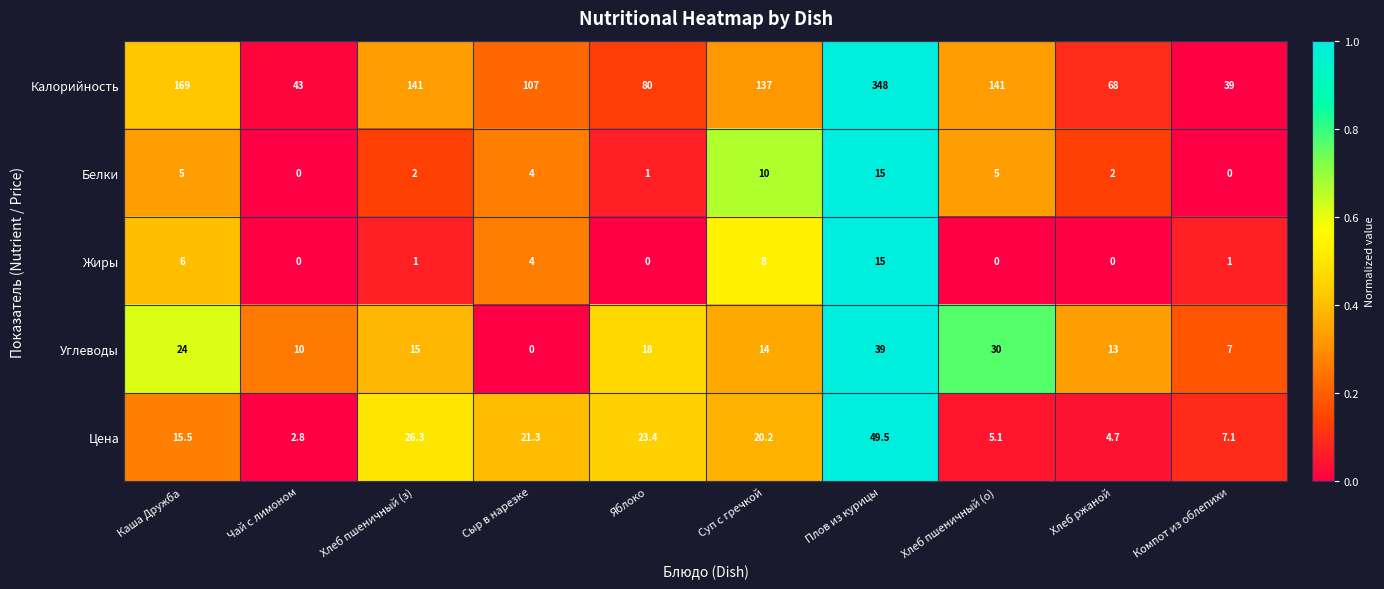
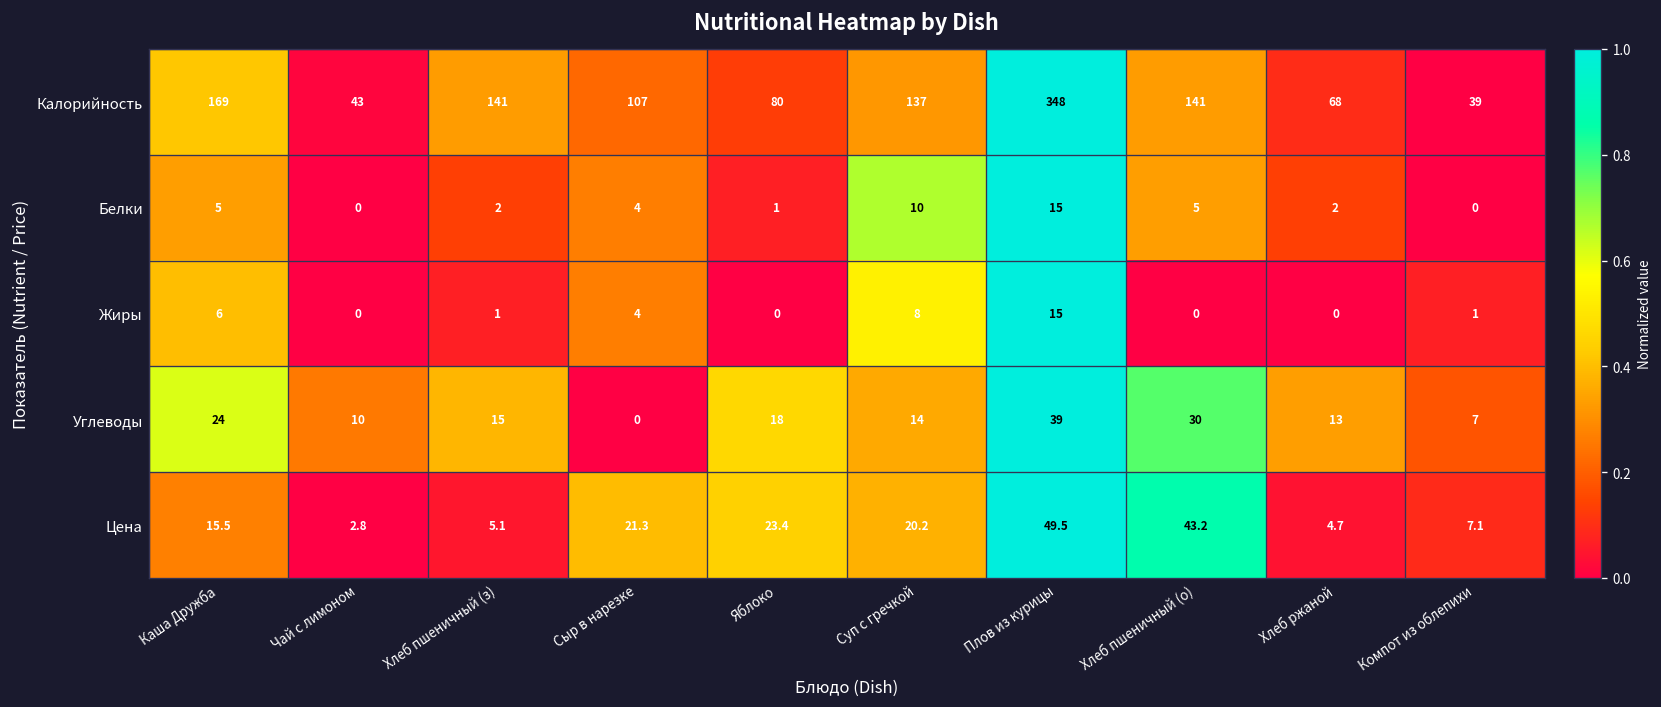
  {
    "Калорийность": {
      "Каша Дружба": 169,
      "Чай с лимоном": 43,
      "Хлеб пшеничный (з)": 141,
      "Сыр в нарезке": 107,
      "Яблоко": 80,
      "Суп с гречкой": 137,
      "Плов из курицы": 348,
      "Хлеб пшеничный (о)": 141,
      "Хлеб ржаной": 68,
      "Компот из облепихи": 39
    },
    "Белки": {
      "Каша Дружба": 5,
      "Чай с лимоном": 0,
      "Хлеб пшеничный (з)": 2,
      "Сыр в нарезке": 4,
      "Яблоко": 1,
      "Суп с гречкой": 10,
      "Плов из курицы": 15,
      "Хлеб пшеничный (о)": 5,
      "Хлеб ржаной": 2,
      "Компот из облепихи": 0
    },
    "Жиры": {
      "Каша Дружба": 6,
      "Чай с лимоном": 0,
      "Хлеб пшеничный (з)": 1,
      "Сыр в нарезке": 4,
      "Яблоко": 0,
      "Суп с гречкой": 8,
      "Плов из курицы": 15,
      "Хлеб пшеничный (о)": 0,
      "Хлеб ржаной": 0,
      "Компот из облепихи": 1
    },
    "Углеводы": {
      "Каша Дружба": 24,
      "Чай с лимоном": 10,
      "Хлеб пшеничный (з)": 15,
      "Сыр в нарезке": 0,
      "Яблоко": 18,
      "Суп с гречкой": 14,
      "Плов из курицы": 39,
      "Хлеб пшеничный (о)": 30,
      "Хлеб ржаной": 13,
      "Компот из облепихи": 7
    },
    "Цена": {
      "Каша Дружба": 15.5,
      "Чай с лимоном": 2.8,
-     "Хлеб пшеничный (з)": 26.3,
+     "Хлеб пшеничный (з)": 5.1,
      "Сыр в нарезке": 21.3,
      "Яблоко": 23.4,
      "Суп с гречкой": 20.2,
      "Плов из курицы": 49.5,
-     "Хлеб пшеничный (о)": 5.1,
+     "Хлеб пшеничный (о)": 43.2,
      "Хлеб ржаной": 4.7,
      "Компот из облепихи": 7.1
    }
  }
